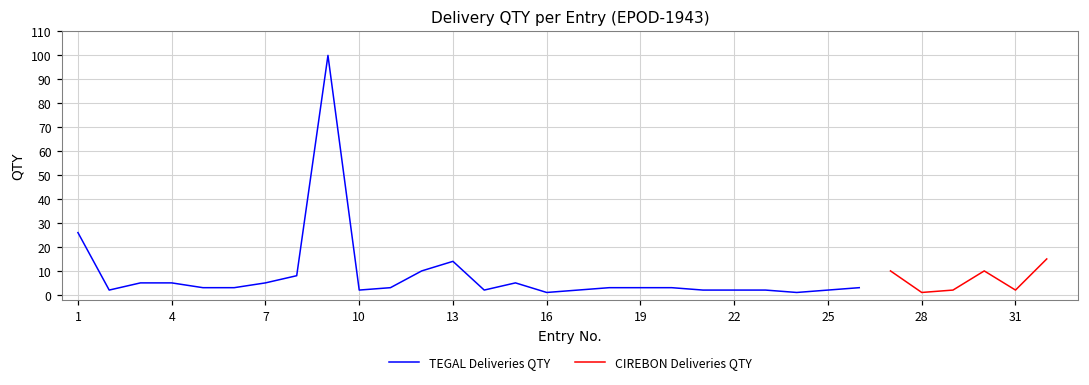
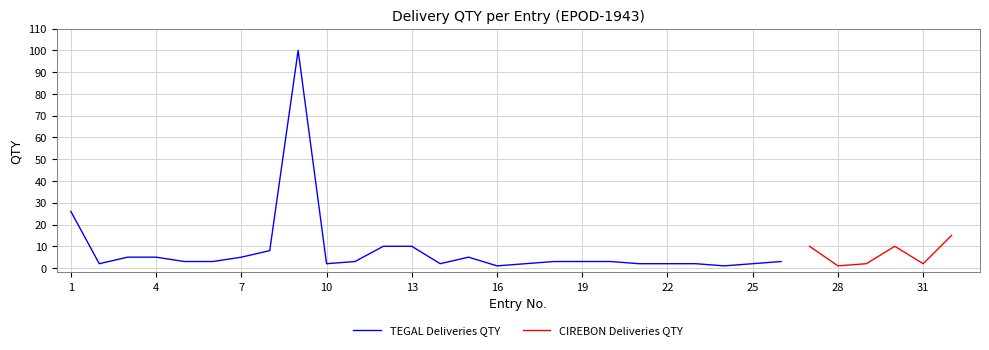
  {
    "TEGAL Deliveries QTY": {
      "1": 26,
      "4": 5,
      "7": 5,
      "10": 2,
-     "13": 14,
+     "13": 10,
      "16": 1,
      "19": 3,
      "22": 2,
      "25": 2
    },
    "CIREBON Deliveries QTY": {
      "28": 1,
      "31": 2
    }
  }
